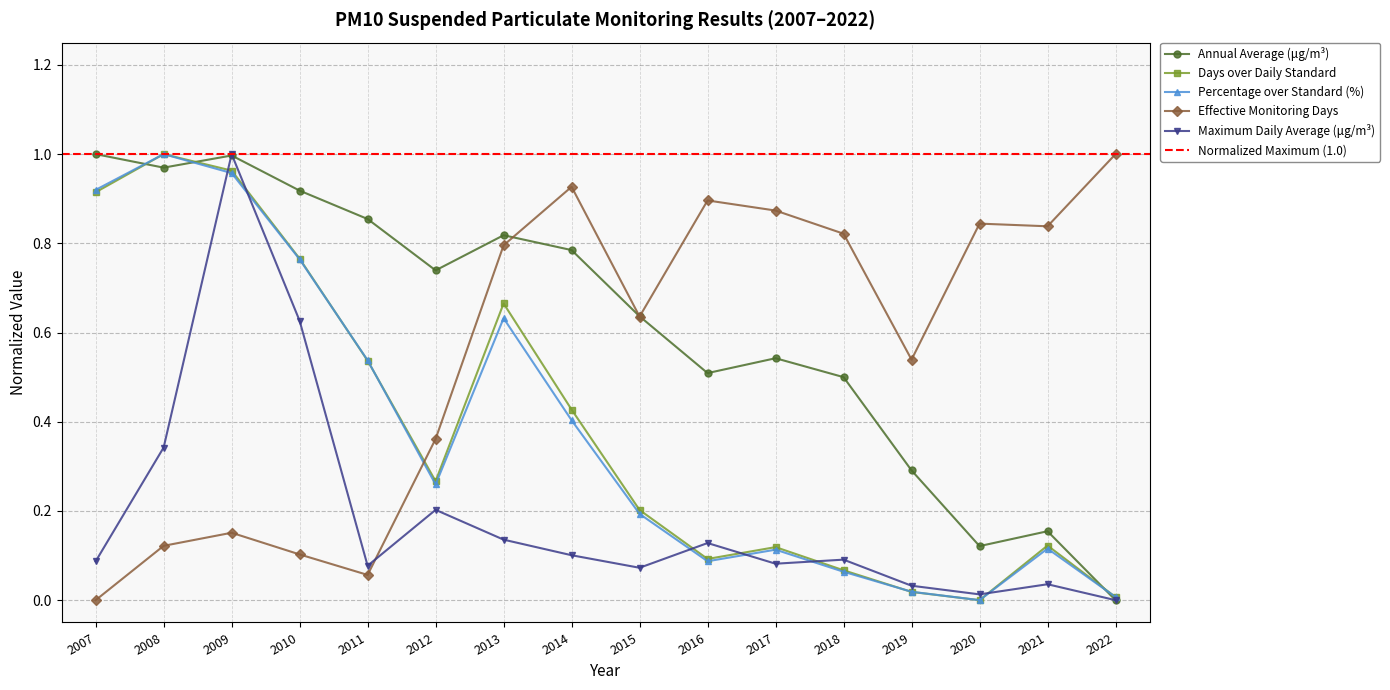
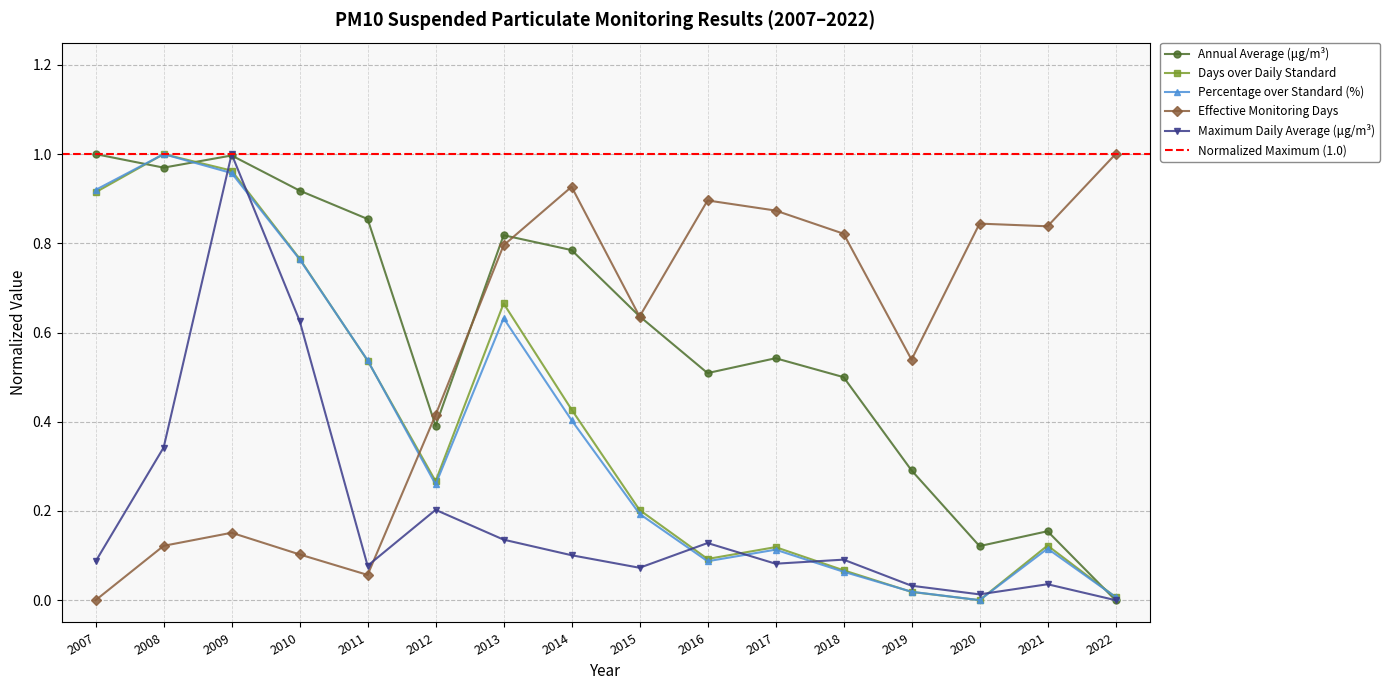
  {
    "Annual Average (μg/m³)": {
      "2007": 1.00,
      "2008": 0.97,
      "2010": 0.92,
      "2011": 0.85,
-     "2012": 0.74,
+     "2012": 0.39,
      "2013": 0.82,
      "2014": 0.78,
      "2016": 0.51,
      "2017": 0.54,
      "2018": 0.50,
      "2019": 0.29,
      "2020": 0.12,
      "2021": 0.15
    },
    "Days over Daily Standard": {
      "2012": 0.27,
      "2013": 0.67,
      "2014": 0.43,
      "2015": 0.20,
      "2017": 0.12,
      "2021": 0.12
    },
    "Percentage over Standard (%)": {
      "2012": 0.26,
      "2013": 0.63,
      "2014": 0.40,
      "2015": 0.19,
      "2017": 0.11,
      "2021": 0.12
    },
    "Effective Monitoring Days": {
      "2007": 0.00,
      "2008": 0.12,
      "2009": 0.15,
      "2010": 0.10,
      "2011": 0.06,
-     "2012": 0.36,
+     "2012": 0.42,
      "2013": 0.80,
      "2014": 0.93,
      "2016": 0.90,
      "2017": 0.87,
      "2018": 0.82,
      "2019": 0.54,
      "2020": 0.84,
      "2021": 0.84,
      "2022": 1.00
    },
    "Maximum Daily Average (μg/m³)": {
      "2007": 0.09,
      "2008": 0.34,
      "2010": 0.63,
      "2011": 0.08,
      "2012": 0.20,
      "2013": 0.14,
      "2014": 0.10,
      "2015": 0.07,
      "2016": 0.13,
      "2017": 0.08,
      "2018": 0.09,
      "2019": 0.03,
      "2020": 0.01,
      "2021": 0.04
    }
  }
